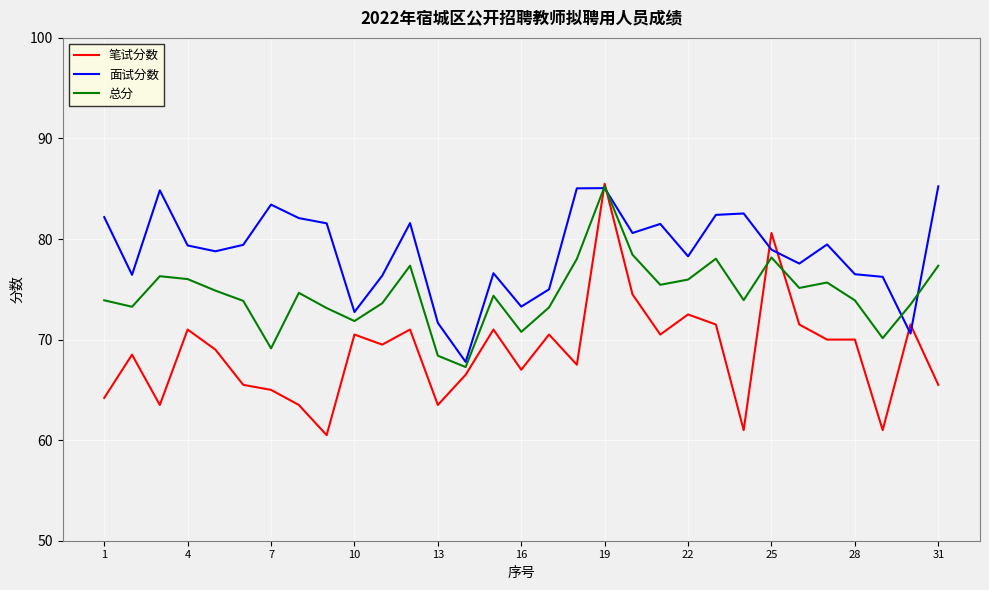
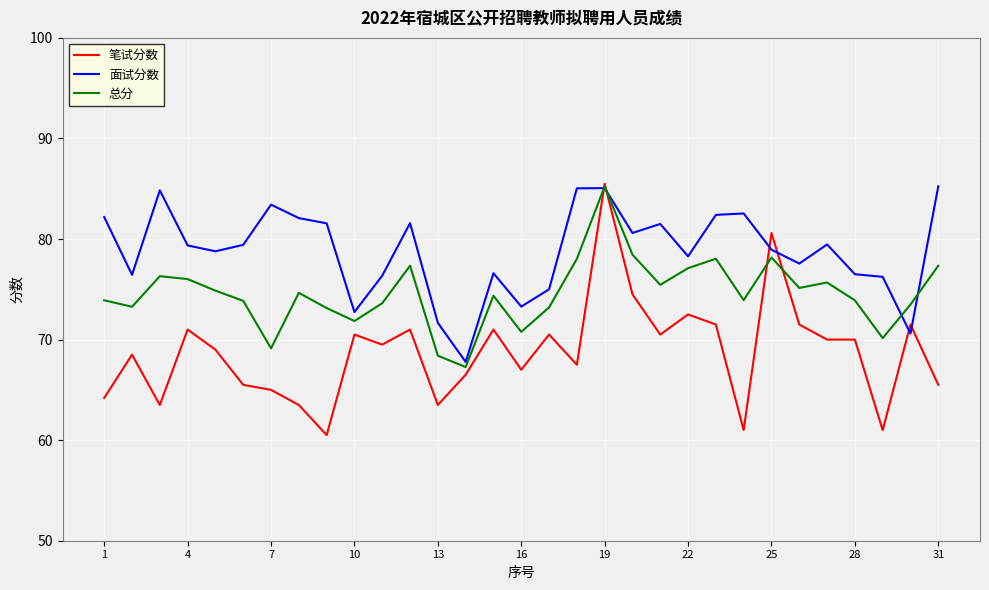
  {
    "笔试分数": {
      "1": 64.2,
      "4": 71.0,
      "7": 65.0,
      "10": 70.5,
      "13": 63.5,
      "16": 67.0,
      "19": 85.5,
      "22": 72.5,
      "25": 80.6,
      "28": 70.0,
      "31": 65.5
    },
    "面试分数": {
      "1": 82.2,
      "4": 79.4,
      "7": 83.4,
      "10": 72.7,
      "13": 71.7,
      "16": 73.3,
      "22": 78.3,
      "25": 78.9,
      "28": 76.5,
      "31": 85.2
    },
    "总分": {
      "1": 73.9,
      "4": 76.0,
      "7": 69.1,
      "10": 71.8,
      "13": 68.4,
      "16": 70.8,
-     "22": 76.0,
+     "22": 77.1,
      "25": 78.2,
      "28": 73.9,
      "31": 77.3
    }
  }
